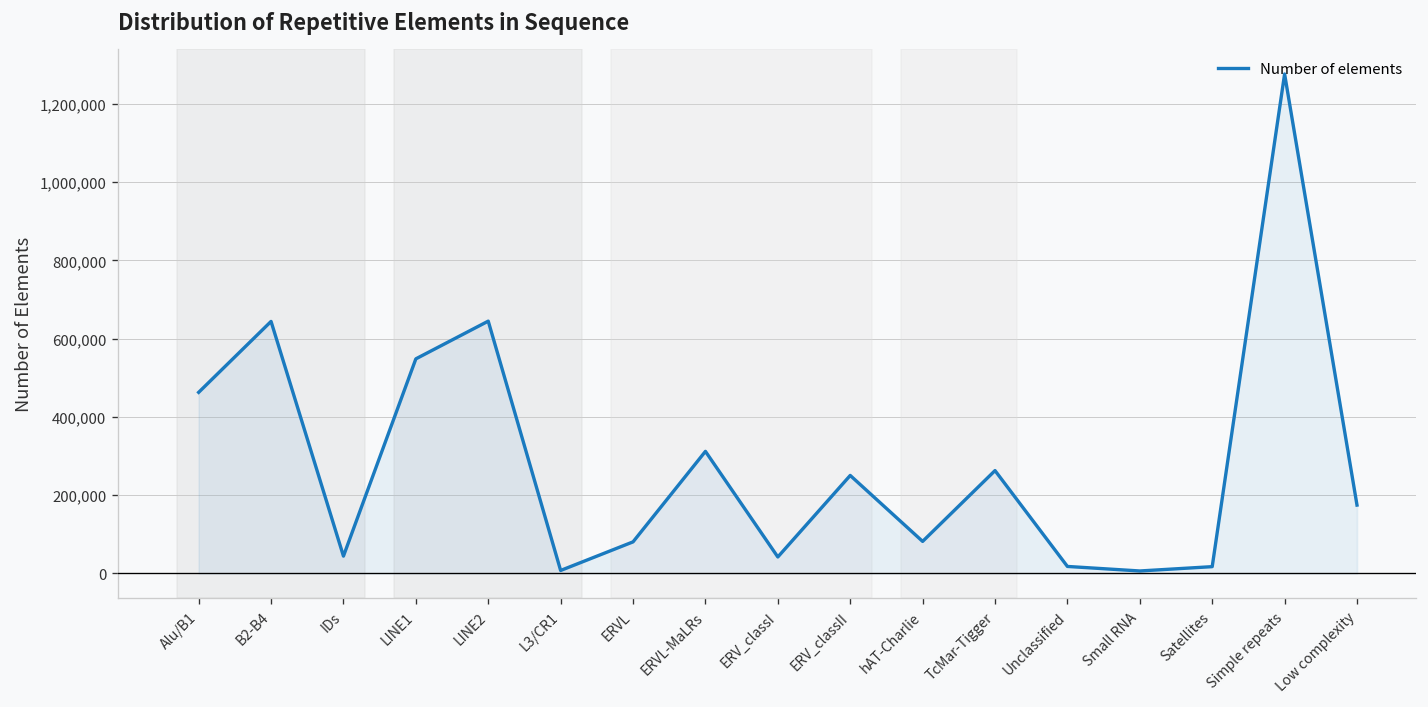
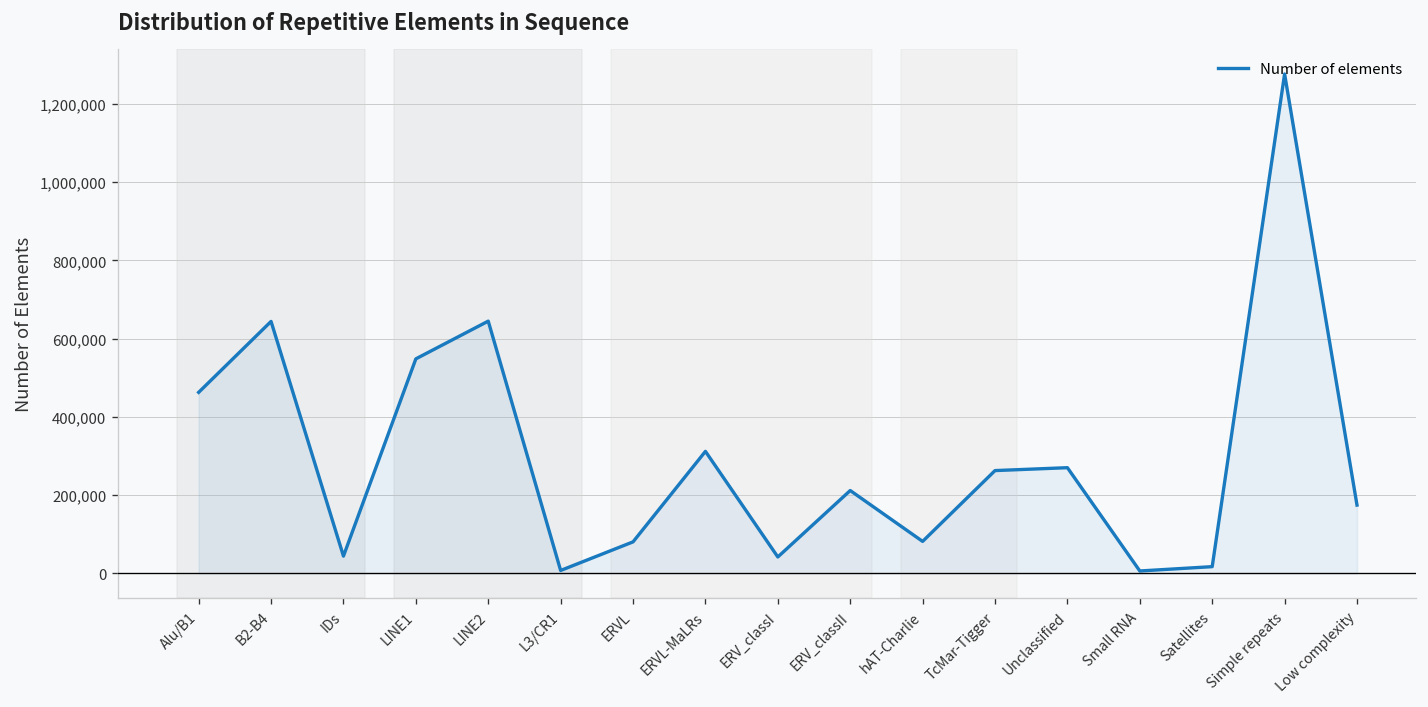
  {
    "Alu/B1": "460,000",
    "B2-B4": "640,000",
    "IDs": "40,000",
    "LINE1": "550,000",
    "LINE2": "640,000",
    "L3/CR1": "10,000",
    "ERVL": "80,000",
    "ERVL-MaLRs": "310,000",
    "ERV_classI": "40,000",
-   "ERV_classII": "250,000",
+   "ERV_classII": "210,000",
    "hAT-Charlie": "80,000",
    "TcMar-Tigger": "260,000",
-   "Unclassified": "20,000",
+   "Unclassified": "270,000",
    "Small RNA": "10,000",
    "Satellites": "20,000",
    "Simple repeats": "1,280,000",
    "Low complexity": "170,000"
  }
